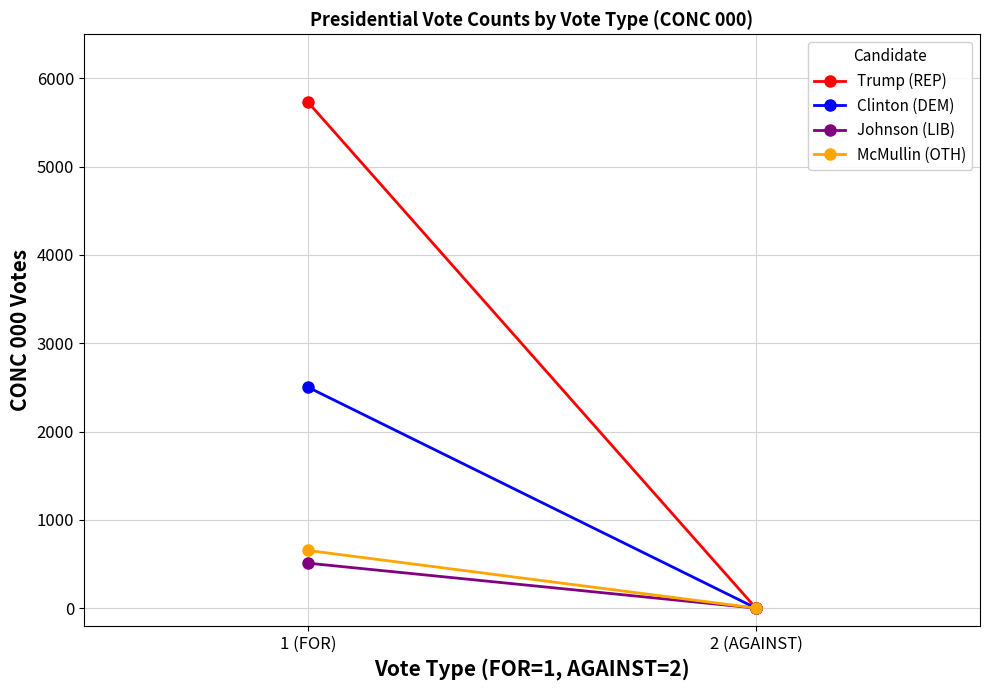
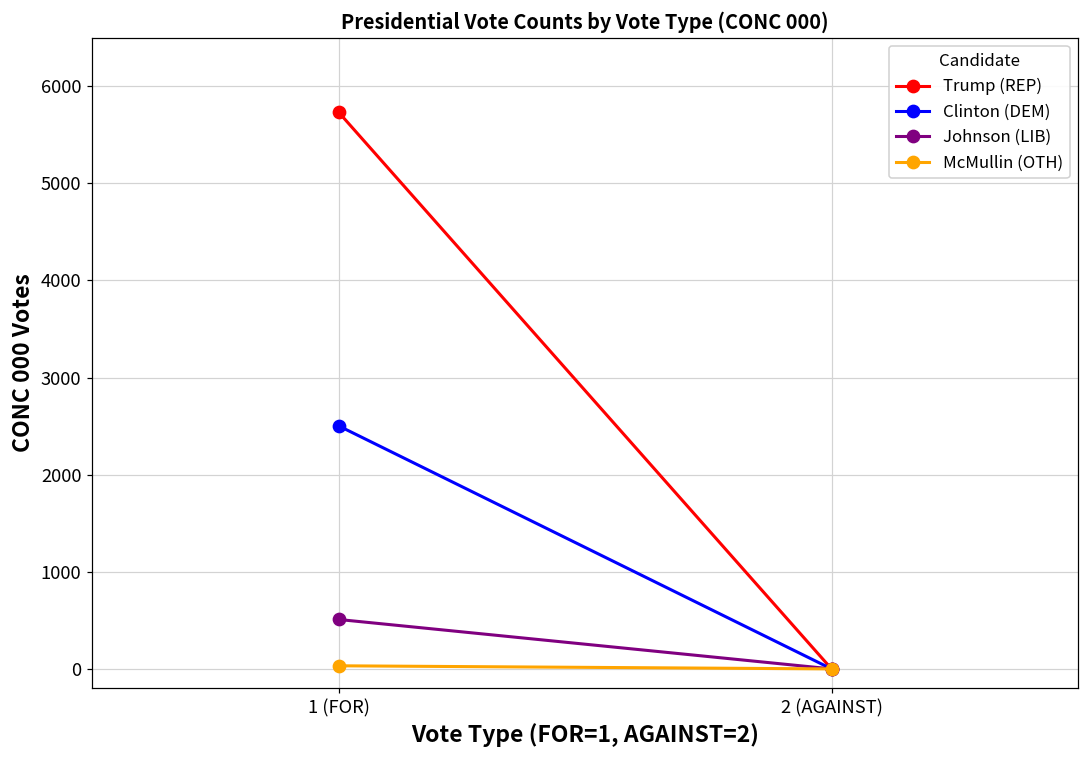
  {
    "Trump (REP)": {
      "1 (FOR)": 5700
    },
    "Clinton (DEM)": {
      "1 (FOR)": 2500
    },
    "Johnson (LIB)": {
      "1 (FOR)": 500
    },
    "McMullin (OTH)": {
-     "1 (FOR)": 700
+     "1 (FOR)": 0
    }
  }
